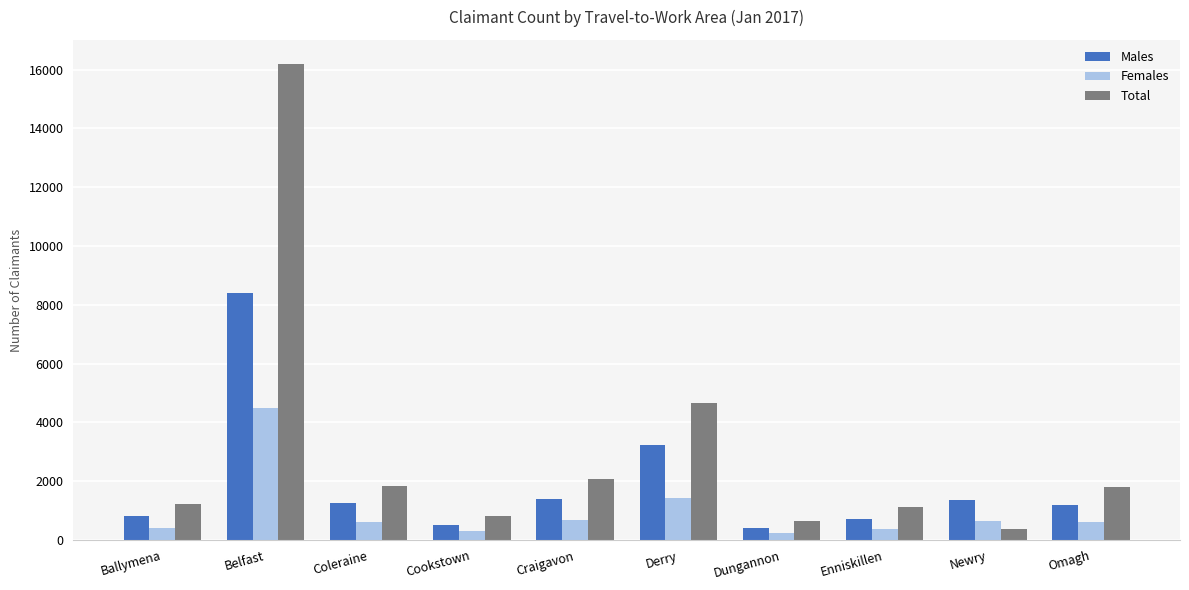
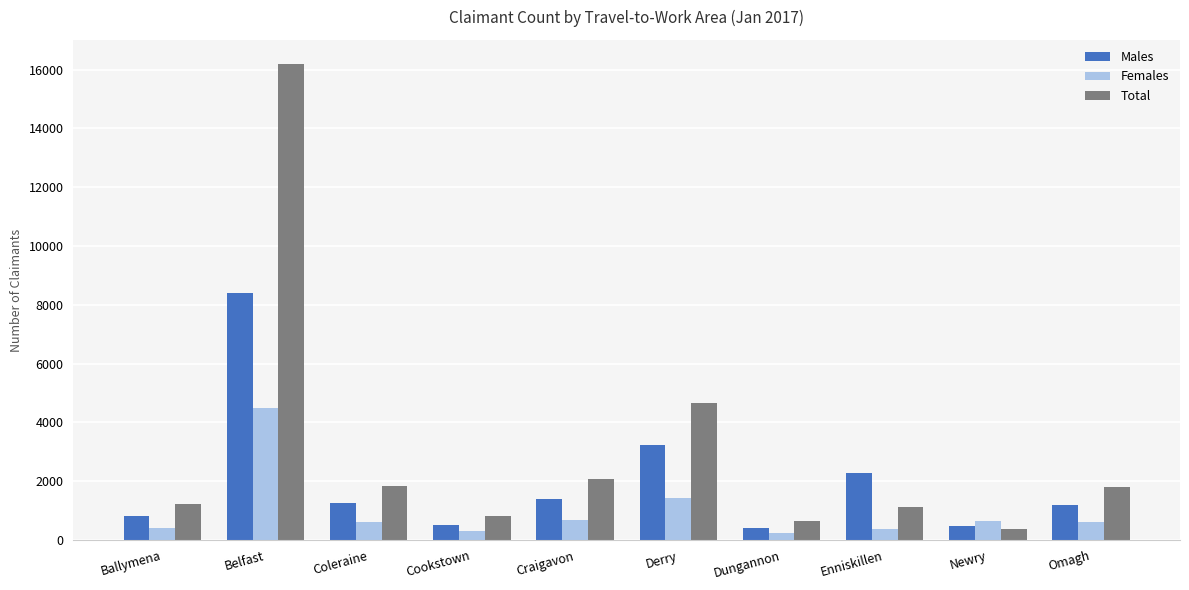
  {
    "Males": {
      "Ballymena": 800,
      "Belfast": 8400,
      "Coleraine": 1200,
      "Cookstown": 500,
      "Craigavon": 1400,
      "Derry": 3200,
      "Dungannon": 400,
-     "Enniskillen": 700,
-     "Newry": 1400,
+     "Enniskillen": 2300,
+     "Newry": 500,
      "Omagh": 1200
    },
    "Females": {
      "Ballymena": 400,
      "Belfast": 4500,
      "Coleraine": 600,
      "Cookstown": 300,
      "Craigavon": 700,
      "Derry": 1400,
      "Dungannon": 200,
      "Enniskillen": 400,
      "Newry": 700,
      "Omagh": 600
    },
    "Total": {
      "Ballymena": 1200,
      "Belfast": 16200,
      "Coleraine": 1800,
      "Cookstown": 800,
      "Craigavon": 2100,
      "Derry": 4700,
      "Dungannon": 700,
      "Enniskillen": 1100,
      "Newry": 400,
      "Omagh": 1800
    }
  }
